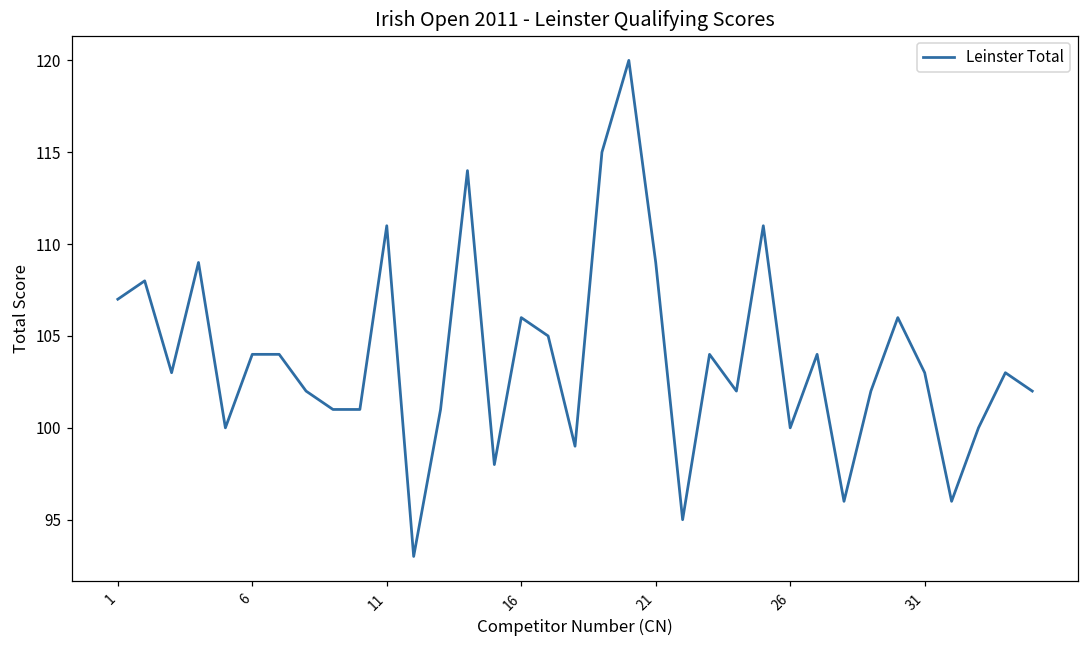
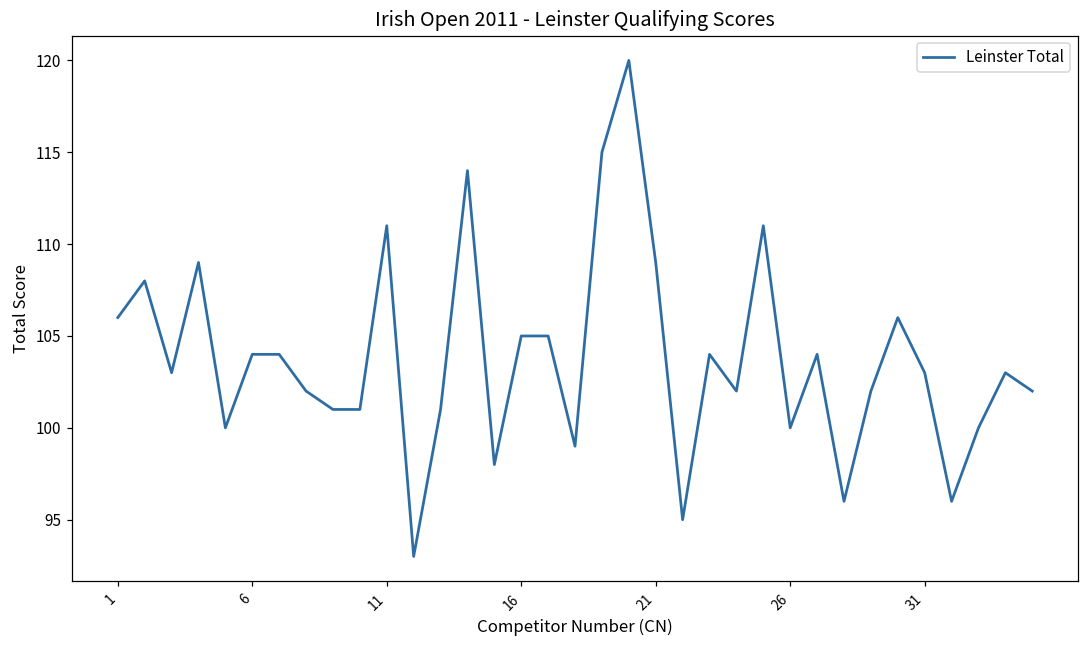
  {
-   "1": 107,
+   "1": 106,
    "6": 104,
    "11": 111,
-   "16": 106,
+   "16": 105,
    "21": 109,
    "26": 100,
    "31": 103
  }
